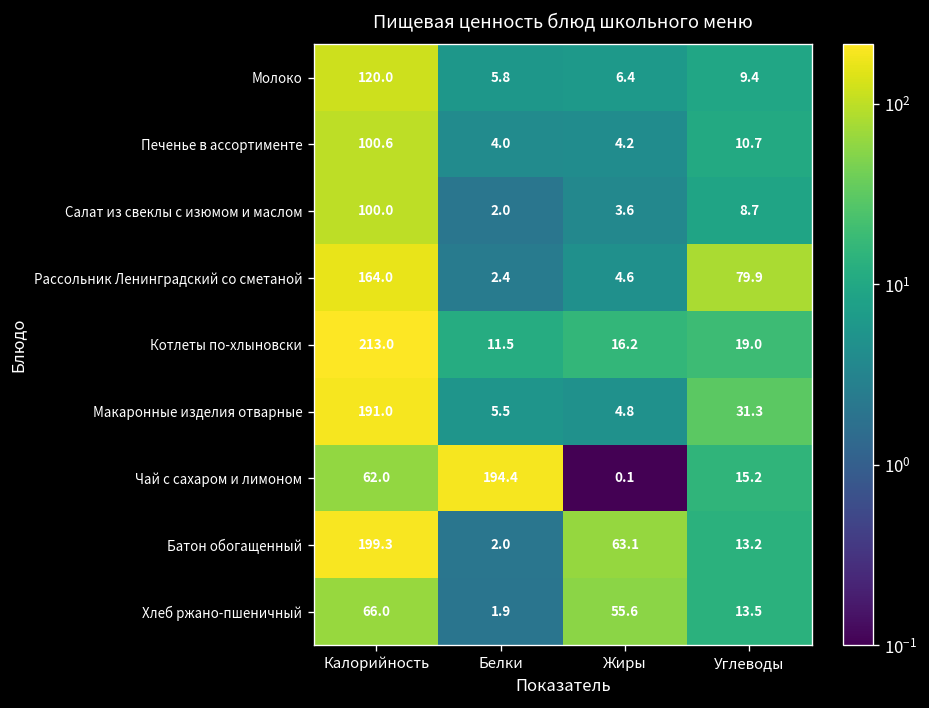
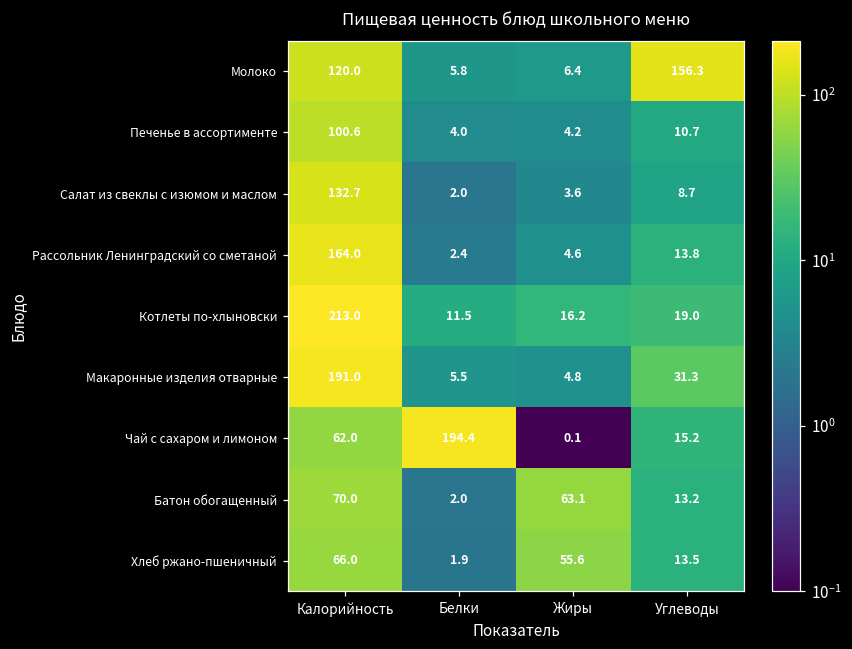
  {
    "Молоко": {
      "Калорийность": 120.0,
      "Белки": 5.8,
      "Жиры": 6.4,
-     "Углеводы": 9.4
+     "Углеводы": 156.3
    },
    "Печенье в ассортименте": {
      "Калорийность": 100.6,
      "Белки": 4.0,
      "Жиры": 4.2,
      "Углеводы": 10.7
    },
    "Салат из свеклы с изюмом и маслом": {
-     "Калорийность": 100.0,
+     "Калорийность": 132.7,
      "Белки": 2.0,
      "Жиры": 3.6,
      "Углеводы": 8.7
    },
    "Рассольник Ленинградский со сметаной": {
      "Калорийность": 164.0,
      "Белки": 2.4,
      "Жиры": 4.6,
-     "Углеводы": 79.9
+     "Углеводы": 13.8
    },
    "Котлеты по-хлыновски": {
      "Калорийность": 213.0,
      "Белки": 11.5,
      "Жиры": 16.2,
      "Углеводы": 19.0
    },
    "Макаронные изделия отварные": {
      "Калорийность": 191.0,
      "Белки": 5.5,
      "Жиры": 4.8,
      "Углеводы": 31.3
    },
    "Чай с сахаром и лимоном": {
      "Калорийность": 62.0,
      "Белки": 194.4,
      "Жиры": 0.1,
      "Углеводы": 15.2
    },
    "Батон обогащенный": {
-     "Калорийность": 199.3,
+     "Калорийность": 70.0,
      "Белки": 2.0,
      "Жиры": 63.1,
      "Углеводы": 13.2
    },
    "Хлеб ржано-пшеничный": {
      "Калорийность": 66.0,
      "Белки": 1.9,
      "Жиры": 55.6,
      "Углеводы": 13.5
    }
  }
